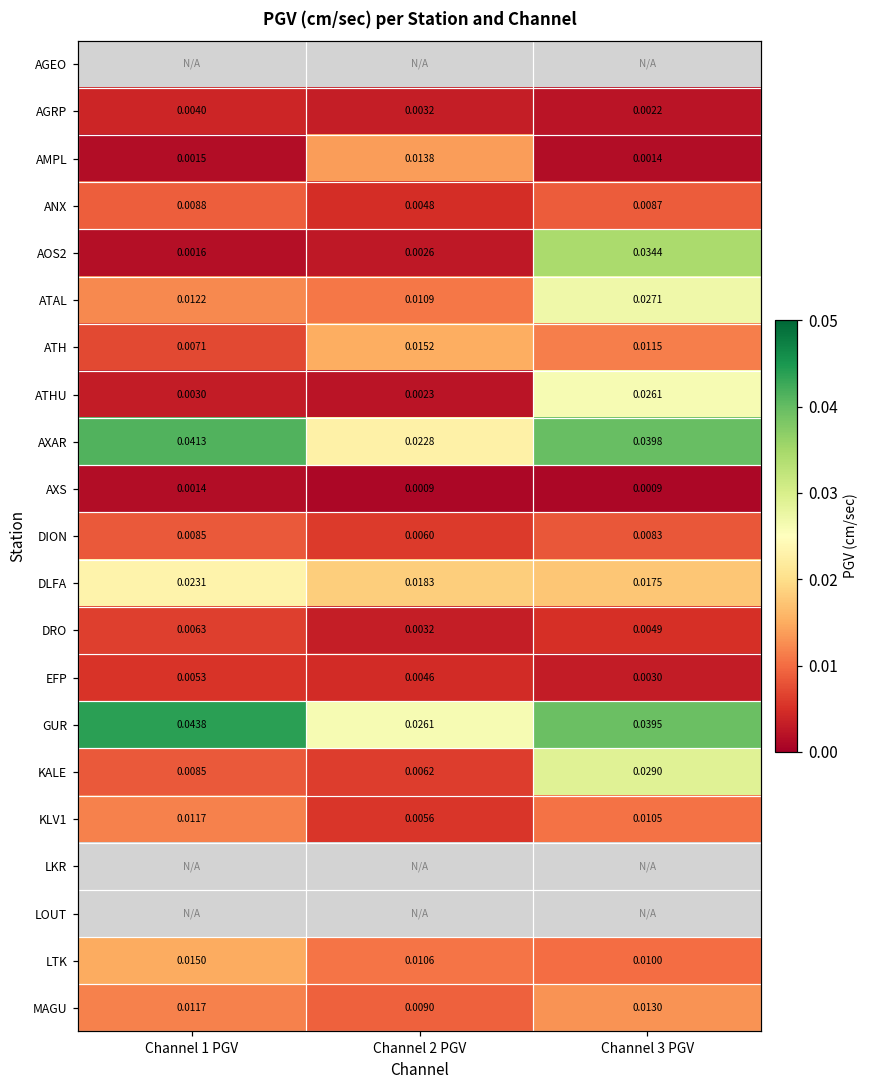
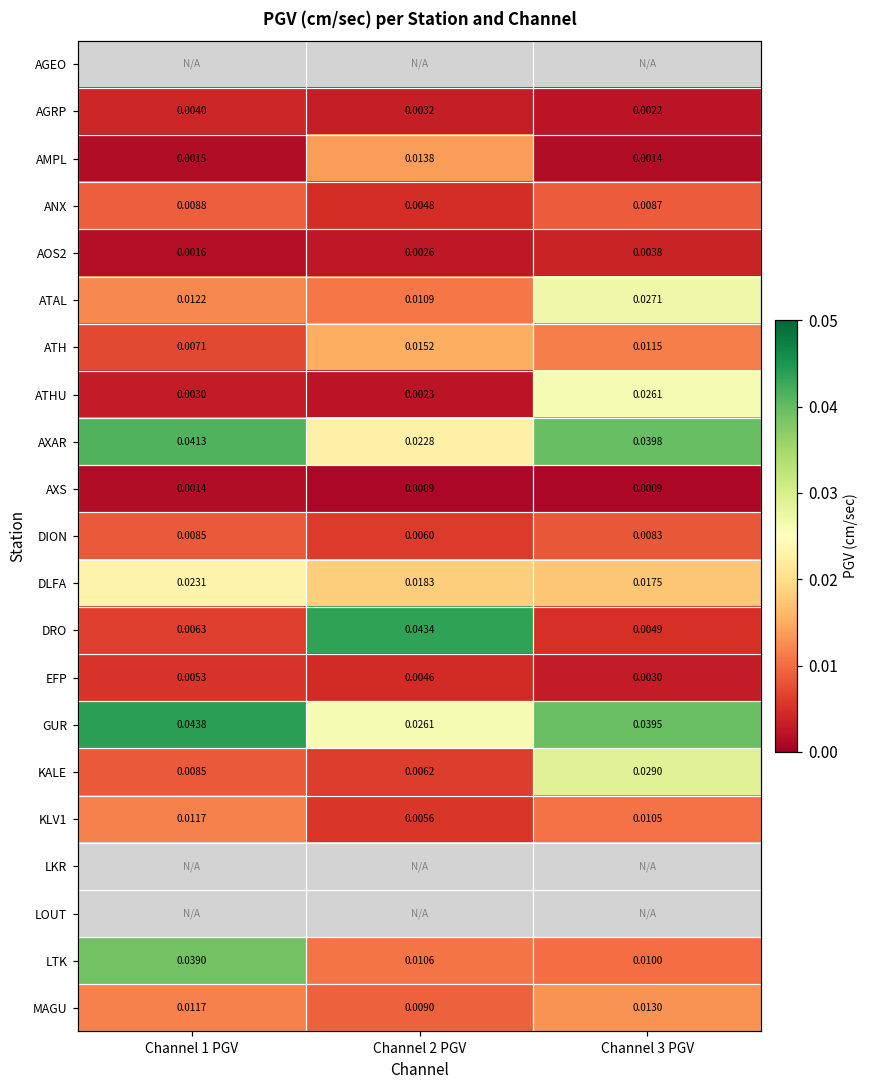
  {
    "AGRP": {
      "Channel 1 PGV": 0.0040,
      "Channel 2 PGV": 0.0032,
      "Channel 3 PGV": 0.0022
    },
    "AMPL": {
      "Channel 1 PGV": 0.0015,
      "Channel 2 PGV": 0.0138,
      "Channel 3 PGV": 0.0014
    },
    "ANX": {
      "Channel 1 PGV": 0.0088,
      "Channel 2 PGV": 0.0048,
      "Channel 3 PGV": 0.0087
    },
    "AOS2": {
      "Channel 1 PGV": 0.0016,
      "Channel 2 PGV": 0.0026,
-     "Channel 3 PGV": 0.0344
+     "Channel 3 PGV": 0.0038
    },
    "ATAL": {
      "Channel 1 PGV": 0.0122,
      "Channel 2 PGV": 0.0109,
      "Channel 3 PGV": 0.0271
    },
    "ATH": {
      "Channel 1 PGV": 0.0071,
      "Channel 2 PGV": 0.0152,
      "Channel 3 PGV": 0.0115
    },
    "ATHU": {
      "Channel 1 PGV": 0.0030,
      "Channel 2 PGV": 0.0023,
      "Channel 3 PGV": 0.0261
    },
    "AXAR": {
      "Channel 1 PGV": 0.0413,
      "Channel 2 PGV": 0.0228,
      "Channel 3 PGV": 0.0398
    },
    "AXS": {
      "Channel 1 PGV": 0.0014,
      "Channel 2 PGV": 0.0009,
      "Channel 3 PGV": 0.0009
    },
    "DION": {
      "Channel 1 PGV": 0.0085,
      "Channel 2 PGV": 0.0060,
      "Channel 3 PGV": 0.0083
    },
    "DLFA": {
      "Channel 1 PGV": 0.0231,
      "Channel 2 PGV": 0.0183,
      "Channel 3 PGV": 0.0175
    },
    "DRO": {
      "Channel 1 PGV": 0.0063,
-     "Channel 2 PGV": 0.0032,
+     "Channel 2 PGV": 0.0434,
      "Channel 3 PGV": 0.0049
    },
    "EFP": {
      "Channel 1 PGV": 0.0053,
      "Channel 2 PGV": 0.0046,
      "Channel 3 PGV": 0.0030
    },
    "GUR": {
      "Channel 1 PGV": 0.0438,
      "Channel 2 PGV": 0.0261,
      "Channel 3 PGV": 0.0395
    },
    "KALE": {
      "Channel 1 PGV": 0.0085,
      "Channel 2 PGV": 0.0062,
      "Channel 3 PGV": 0.0290
    },
    "KLV1": {
      "Channel 1 PGV": 0.0117,
      "Channel 2 PGV": 0.0056,
      "Channel 3 PGV": 0.0105
    },
    "LTK": {
-     "Channel 1 PGV": 0.0150,
+     "Channel 1 PGV": 0.0390,
      "Channel 2 PGV": 0.0106,
      "Channel 3 PGV": 0.0100
    },
    "MAGU": {
      "Channel 1 PGV": 0.0117,
      "Channel 2 PGV": 0.0090,
      "Channel 3 PGV": 0.0130
    }
  }
